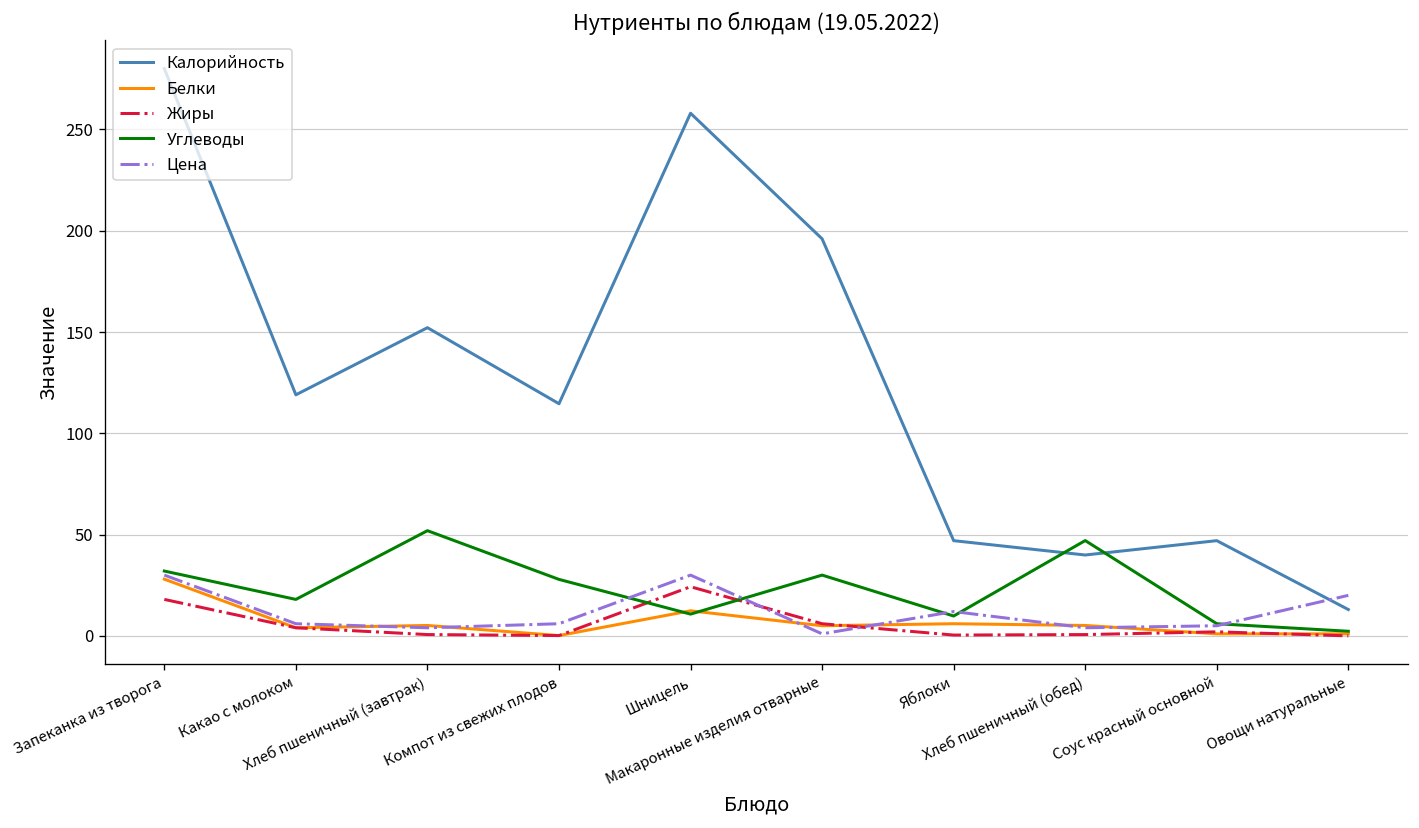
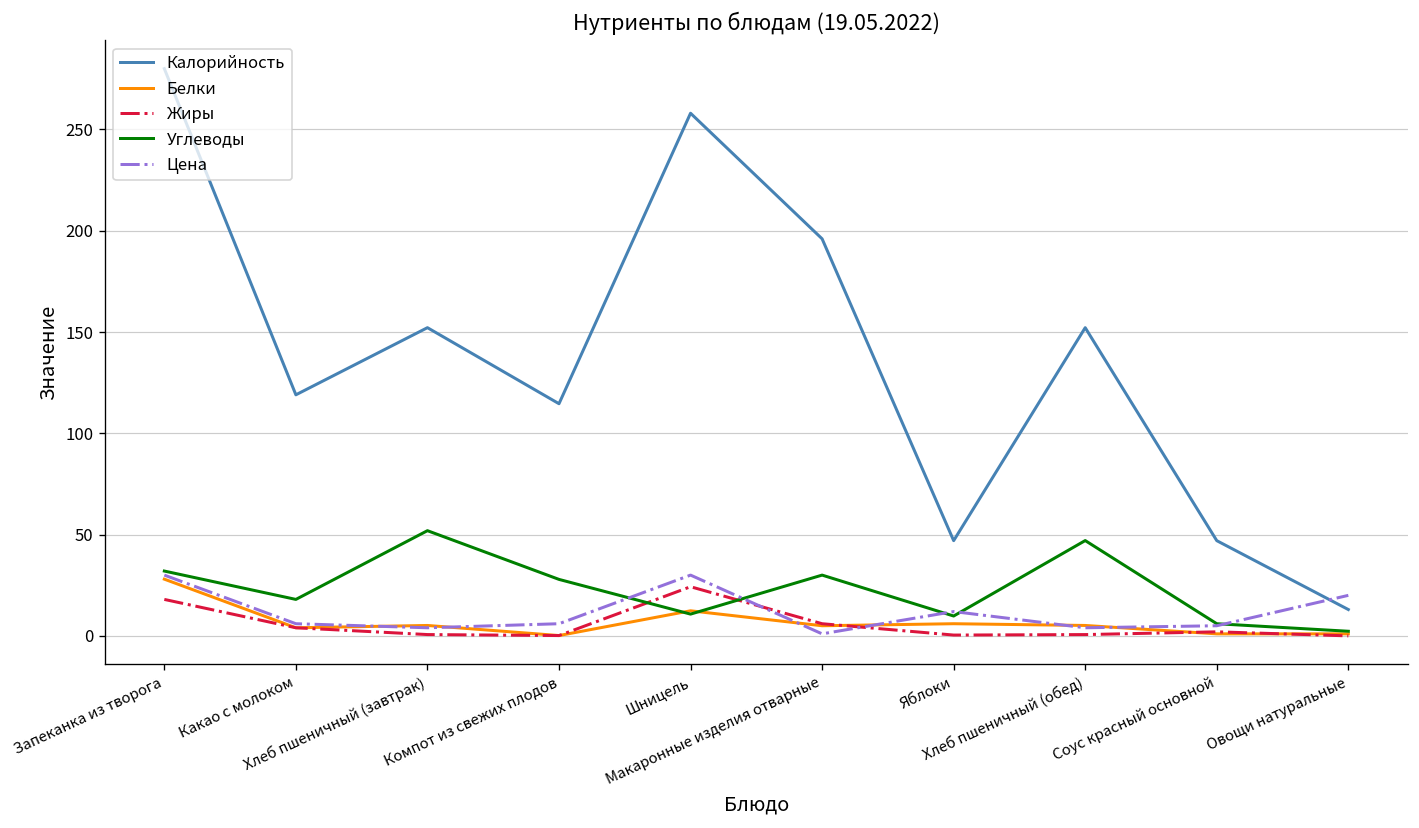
  {
    "Калорийность": {
      "Какао с молоком": 119,
      "Хлеб пшеничный (завтрак)": 152,
      "Компот из свежих плодов": 115,
      "Шницель": 258,
      "Макаронные изделия отварные": 196,
      "Яблоки": 47,
-     "Хлеб пшеничный (обед)": 40,
+     "Хлеб пшеничный (обед)": 152,
      "Соус красный основной": 47,
      "Овощи натуральные": 13
    },
    "Белки": {
      "Запеканка из творога": 28,
      "Шницель": 12,
      "Яблоки": 6
    },
    "Жиры": {
      "Запеканка из творога": 18,
      "Хлеб пшеничный (завтрак)": 1,
      "Шницель": 24,
      "Яблоки": 0,
      "Хлеб пшеничный (обед)": 1
    },
    "Углеводы": {
      "Запеканка из творога": 32,
      "Какао с молоком": 18,
      "Хлеб пшеничный (завтрак)": 52,
      "Компот из свежих плодов": 28,
      "Шницель": 11,
      "Макаронные изделия отварные": 30,
      "Яблоки": 10,
      "Хлеб пшеничный (обед)": 47
    },
    "Цена": {
      "Запеканка из творога": 30,
      "Какао с молоком": 6,
      "Компот из свежих плодов": 6,
      "Шницель": 30,
      "Макаронные изделия отварные": 1,
      "Яблоки": 12,
      "Овощи натуральные": 20
    }
  }
